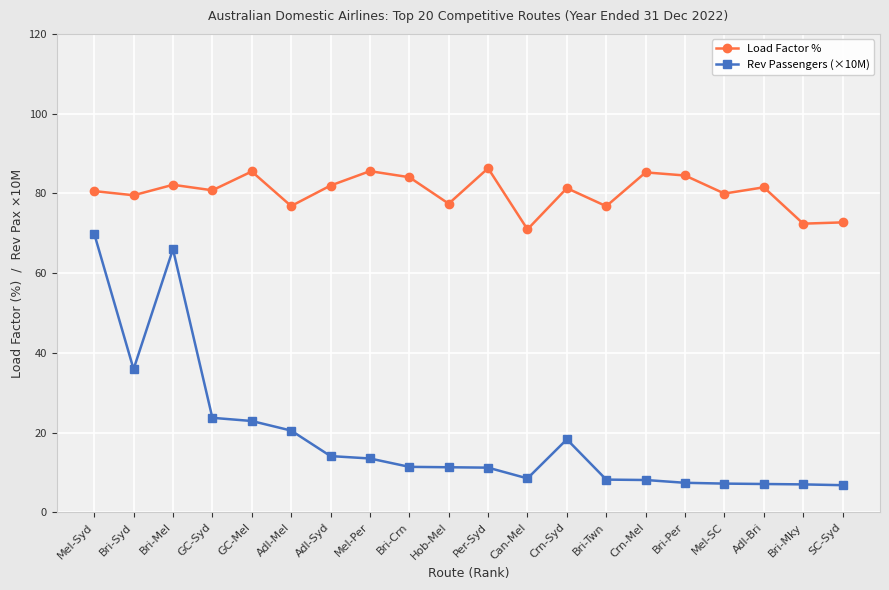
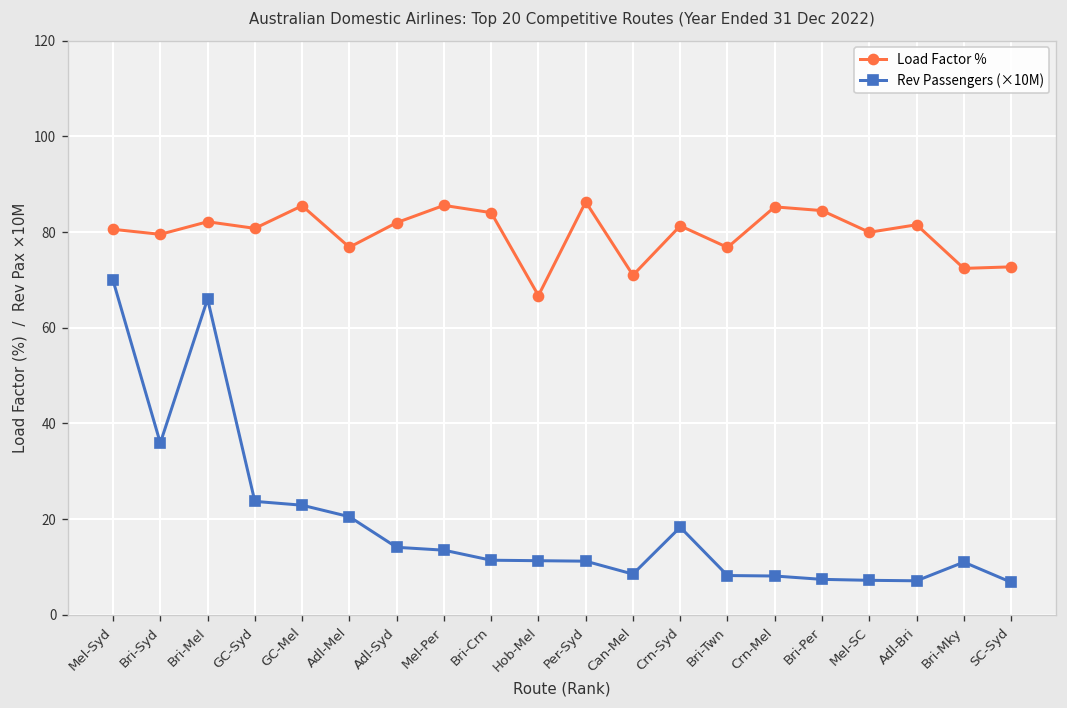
  {
    "Load Factor %": {
      "Mel-Syd": 81,
      "Bri-Syd": 80,
      "Bri-Mel": 82,
      "GC-Syd": 81,
      "GC-Mel": 85,
      "Adl-Mel": 77,
      "Adl-Syd": 82,
      "Mel-Per": 86,
      "Bri-Crn": 84,
-     "Hob-Mel": 77,
+     "Hob-Mel": 67,
      "Per-Syd": 86,
      "Can-Mel": 71,
      "Crn-Syd": 81,
      "Bri-Twn": 77,
      "Crn-Mel": 85,
      "Bri-Per": 84,
      "Mel-SC": 80,
      "Adl-Bri": 82,
      "Bri-Mky": 72,
      "SC-Syd": 73
    },
    "Rev Passengers (×10M)": {
      "Mel-Syd": 70,
      "Bri-Syd": 36,
      "Bri-Mel": 66,
      "GC-Syd": 24,
      "GC-Mel": 23,
      "Adl-Mel": 21,
      "Adl-Syd": 14,
      "Mel-Per": 14,
      "Bri-Crn": 11,
      "Hob-Mel": 11,
      "Per-Syd": 11,
      "Can-Mel": 9,
      "Crn-Syd": 18,
      "Bri-Twn": 8,
      "Crn-Mel": 8,
      "Bri-Per": 7,
      "Mel-SC": 7,
      "Adl-Bri": 7,
-     "Bri-Mky": 7,
+     "Bri-Mky": 11,
      "SC-Syd": 7
    }
  }
